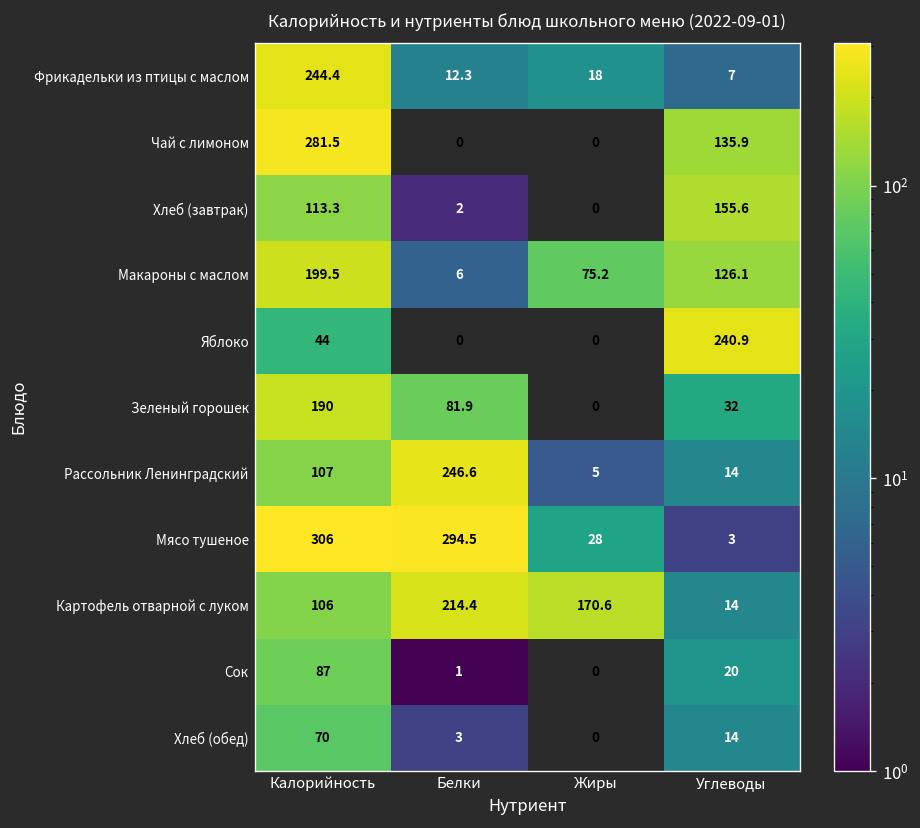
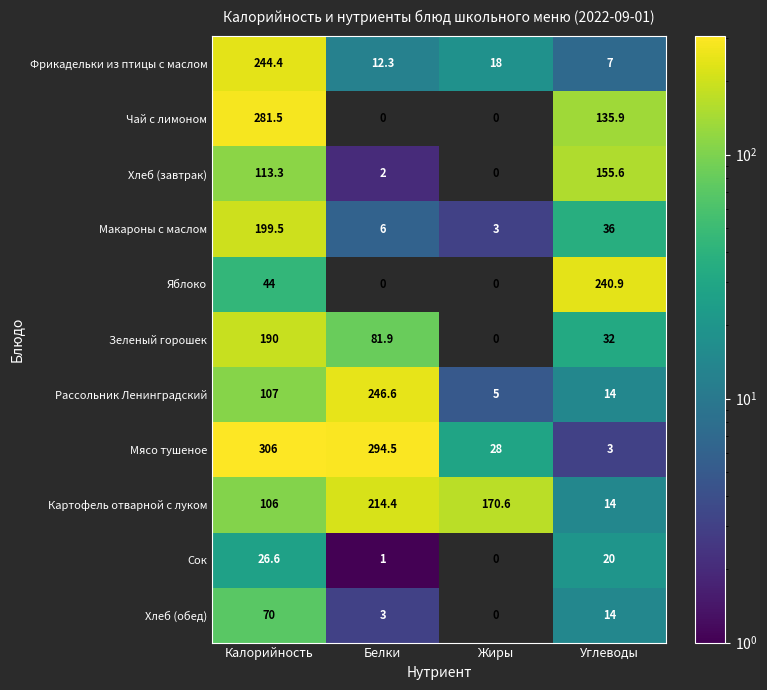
  {
    "Фрикадельки из птицы с маслом": {
      "Калорийность": 244.4,
      "Белки": 12.3,
      "Жиры": 18,
      "Углеводы": 7
    },
    "Чай с лимоном": {
      "Калорийность": 281.5,
      "Углеводы": 135.9
    },
    "Хлеб (завтрак)": {
      "Калорийность": 113.3,
      "Белки": 2,
      "Углеводы": 155.6
    },
    "Макароны с маслом": {
      "Калорийность": 199.5,
      "Белки": 6,
-     "Жиры": 75.2,
-     "Углеводы": 126.1
+     "Жиры": 3,
+     "Углеводы": 36
    },
    "Яблоко": {
      "Калорийность": 44,
      "Углеводы": 240.9
    },
    "Зеленый горошек": {
      "Калорийность": 190,
      "Белки": 81.9,
      "Углеводы": 32
    },
    "Рассольник Ленинградский": {
      "Калорийность": 107,
      "Белки": 246.6,
      "Жиры": 5,
      "Углеводы": 14
    },
    "Мясо тушеное": {
      "Калорийность": 306,
      "Белки": 294.5,
      "Жиры": 28,
      "Углеводы": 3
    },
    "Картофель отварной с луком": {
      "Калорийность": 106,
      "Белки": 214.4,
      "Жиры": 170.6,
      "Углеводы": 14
    },
    "Сок": {
-     "Калорийность": 87,
+     "Калорийность": 26.6,
      "Белки": 1,
      "Углеводы": 20
    },
    "Хлеб (обед)": {
      "Калорийность": 70,
      "Белки": 3,
      "Углеводы": 14
    }
  }
